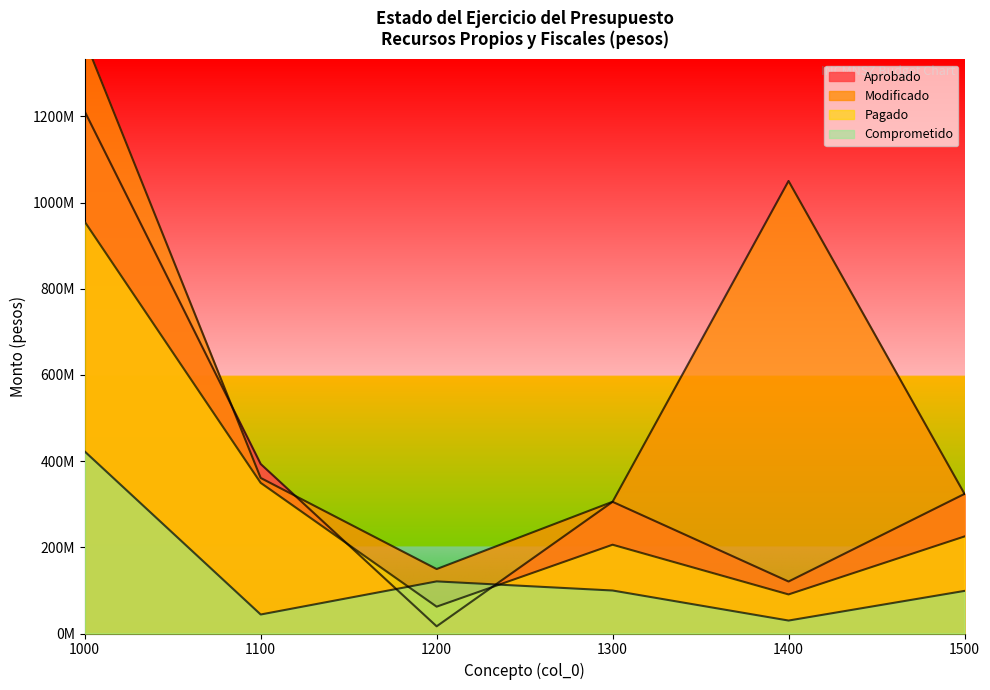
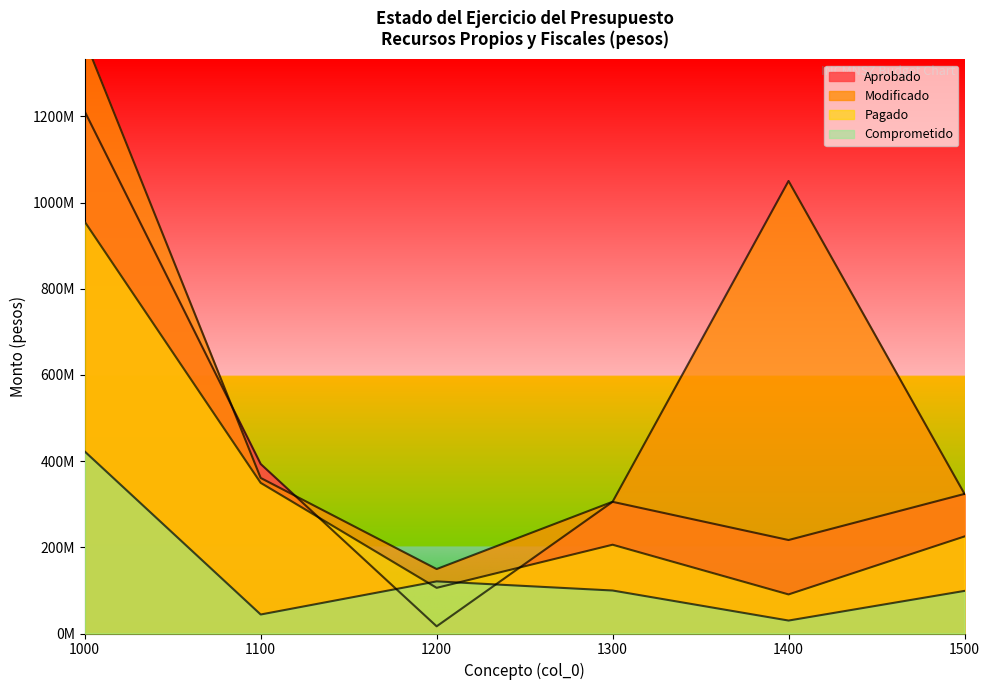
  {
    "Aprobado": {
      "1000": 1210000000,
      "1100": 390000000,
      "1200": 20000000,
-     "1400": 120000000
+     "1400": 220000000
    },
    "Modificado": {
      "1100": 360000000,
      "1200": 150000000,
      "1400": 1050000000
    },
    "Pagado": {
      "1000": 960000000,
      "1100": 350000000,
-     "1200": 60000000,
+     "1200": 110000000,
      "1300": 210000000,
      "1400": 90000000,
      "1500": 230000000
    },
    "Comprometido": {
      "1000": 420000000,
      "1100": 40000000,
      "1200": 120000000,
      "1300": 100000000,
      "1400": 30000000,
      "1500": 100000000
    }
  }
